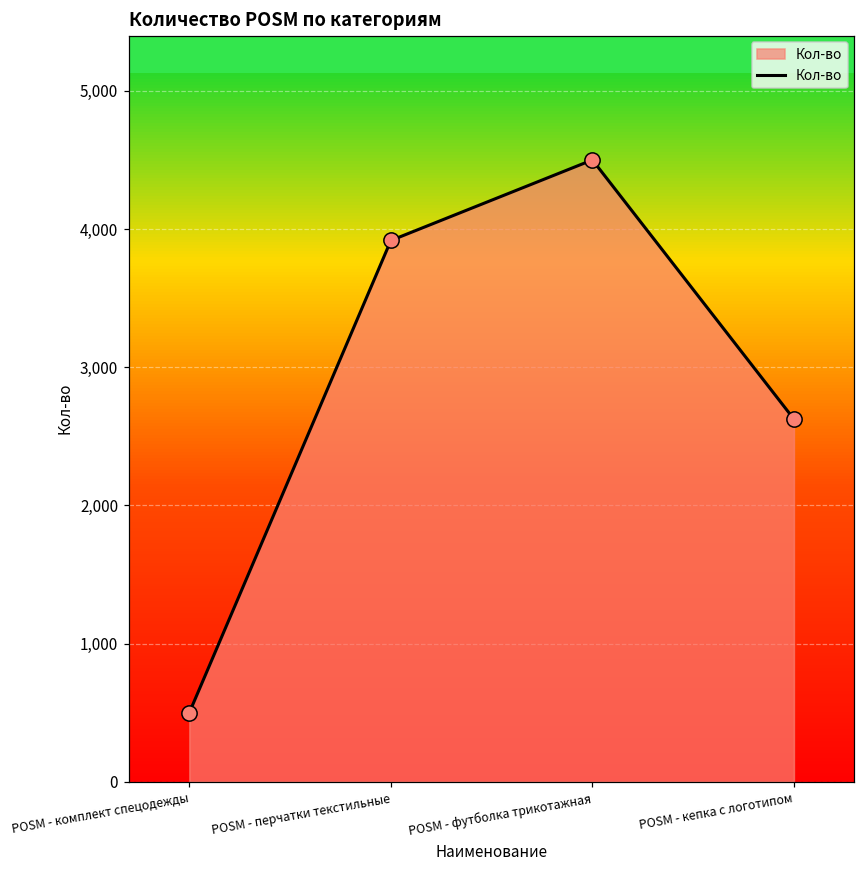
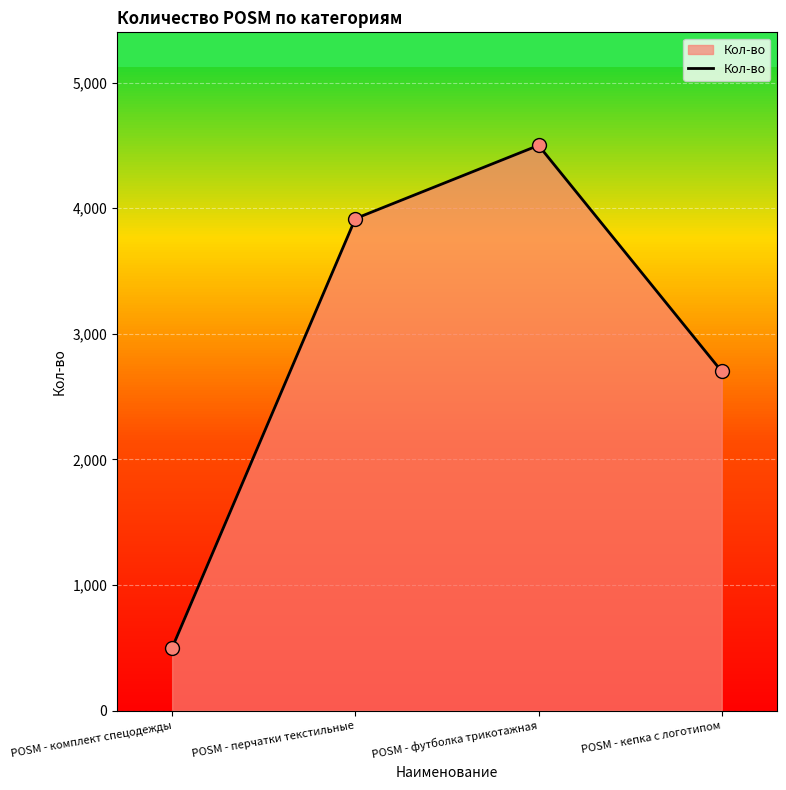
  {
    "POSM - комплект спецодежды": "500",
    "POSM - перчатки текстильные": "3,920",
    "POSM - футболка трикотажная": "4,500",
-   "POSM - кепка с логотипом": "2,620"
+   "POSM - кепка с логотипом": "2,700"
  }
